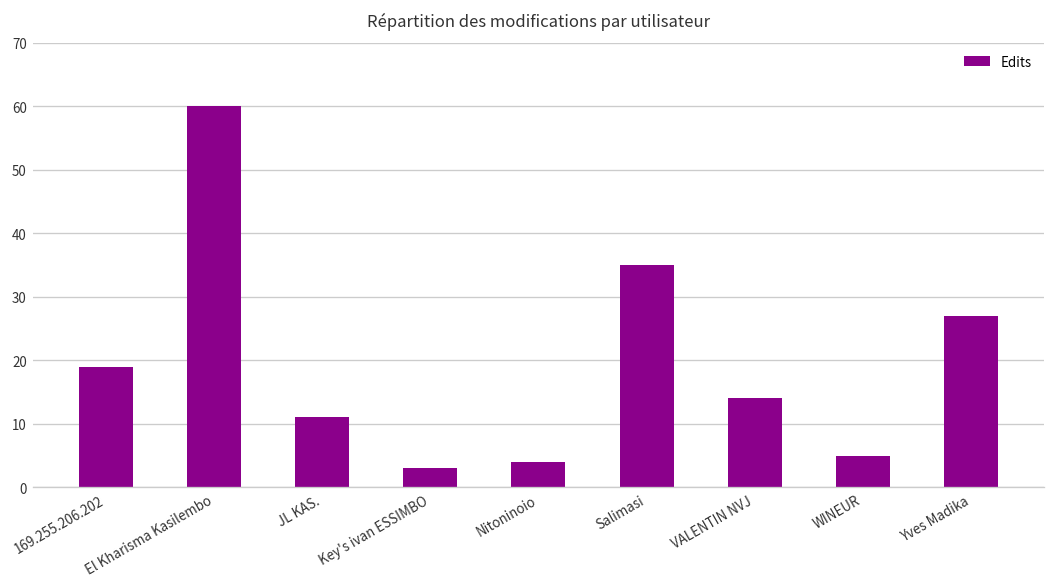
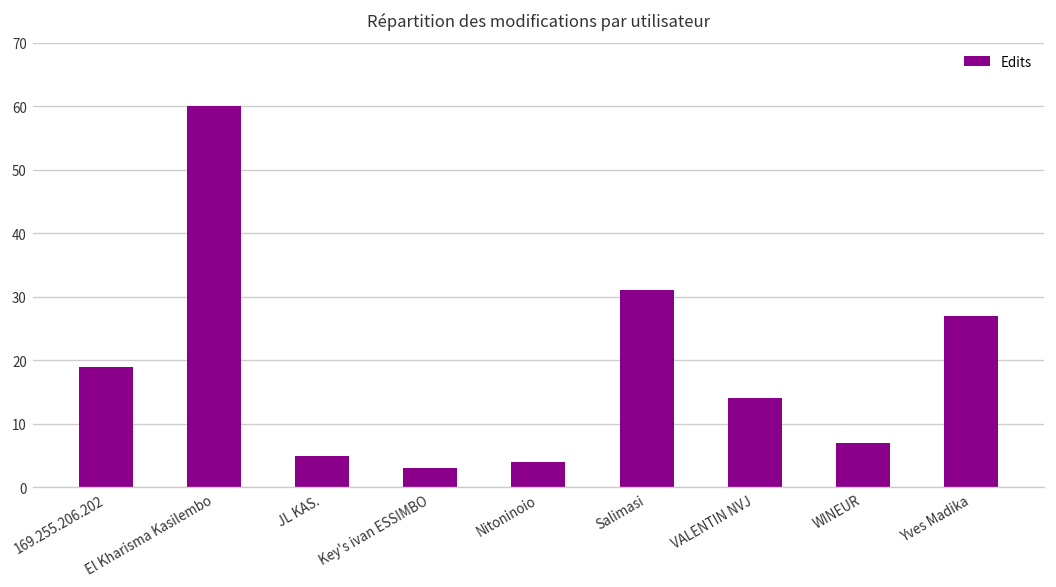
  {
    "169.255.206.202": 19,
    "El Kharisma Kasilembo": 60,
-   "JL KAS.": 11,
+   "JL KAS.": 5,
    "Key's ivan ESSIMBO": 3,
    "Nitoninoio": 4,
-   "Salimasi": 35,
+   "Salimasi": 31,
    "VALENTIN NVJ": 14,
-   "WINEUR": 5,
+   "WINEUR": 7,
    "Yves Madika": 27
  }
